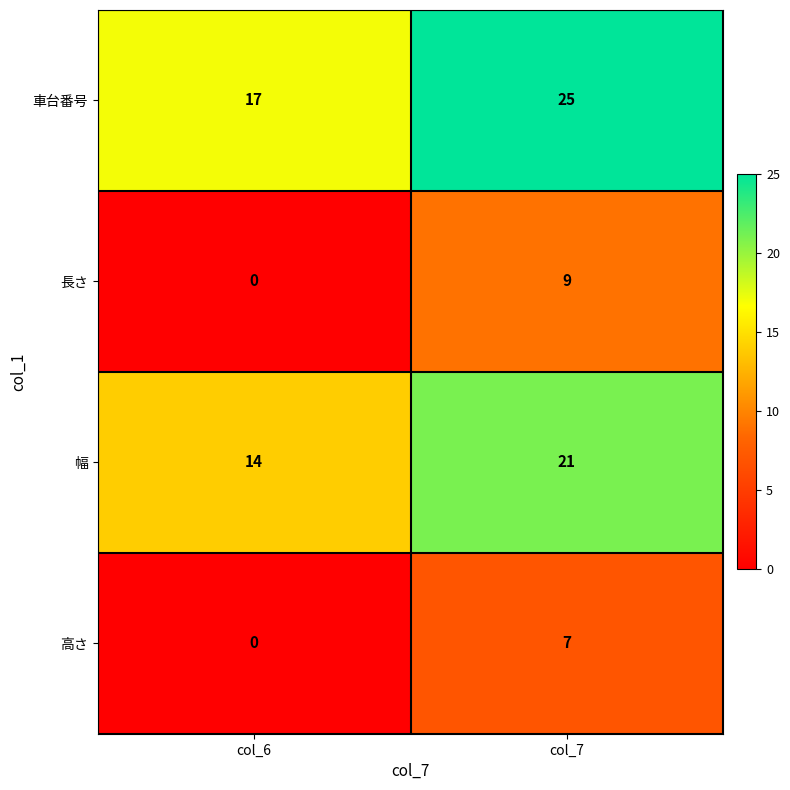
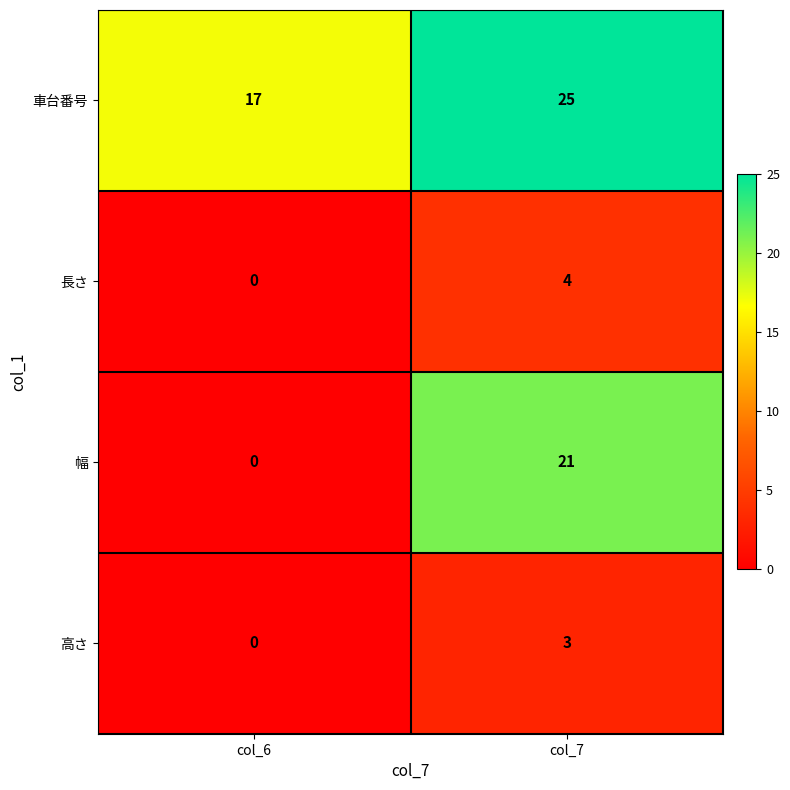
  {
    "車台番号": {
      "col_6": 17,
      "col_7": 25
    },
    "長さ": {
      "col_6": 0,
-     "col_7": 9
+     "col_7": 4
    },
    "幅": {
-     "col_6": 14,
+     "col_6": 0,
      "col_7": 21
    },
    "高さ": {
      "col_6": 0,
-     "col_7": 7
+     "col_7": 3
    }
  }
